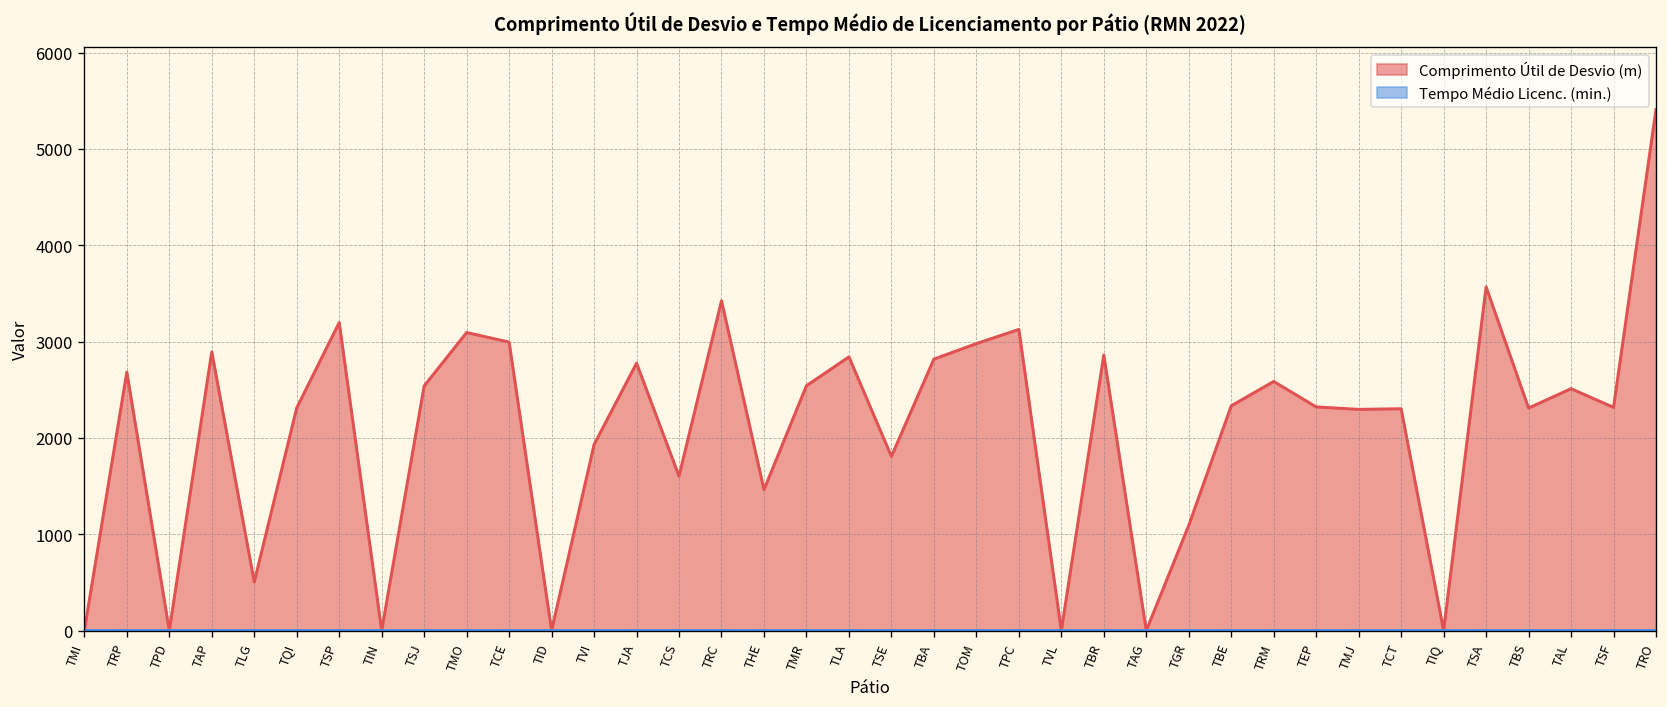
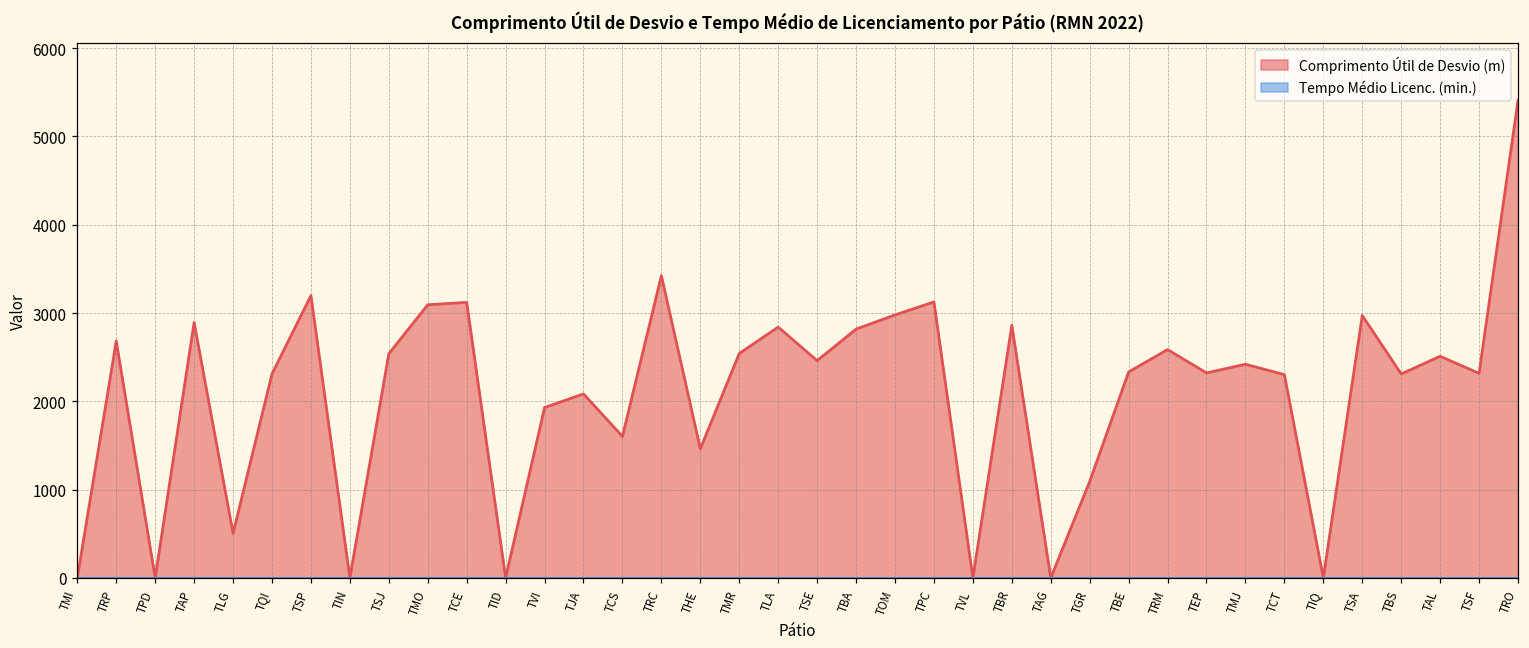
  {
    "Comprimento Útil de Desvio (m)": {
      "TRP": 2700,
      "TAP": 2900,
      "TLG": 500,
      "TQI": 2300,
      "TSP": 3200,
      "TSJ": 2500,
      "TMO": 3100,
-     "TCE": 3000,
+     "TCE": 3100,
      "TVI": 1900,
-     "TJA": 2800,
+     "TJA": 2100,
      "TCS": 1600,
      "TRC": 3400,
      "THE": 1500,
      "TMR": 2500,
      "TLA": 2800,
-     "TSE": 1800,
+     "TSE": 2500,
      "TBA": 2800,
      "TOM": 3000,
      "TPC": 3100,
      "TBR": 2900,
      "TGR": 1100,
      "TBE": 2300,
      "TRM": 2600,
      "TEP": 2300,
-     "TMJ": 2300,
+     "TMJ": 2400,
      "TCT": 2300,
-     "TSA": 3600,
+     "TSA": 3000,
      "TBS": 2300,
      "TAL": 2500,
      "TSF": 2300,
      "TRO": 5400
    },
    "Tempo Médio Licenc. (min.)": {
      "TRP": 0,
      "TAP": 0,
      "TLG": 0,
      "TQI": 0,
      "TSP": 0,
      "TSJ": 0,
      "TMO": 0,
      "TCE": 0,
      "TVI": 0,
      "TJA": 0,
      "TCS": 0,
      "TRC": 0,
      "THE": 0,
      "TMR": 0,
      "TLA": 0,
      "TSE": 0,
      "TBA": 0,
      "TOM": 0,
      "TPC": 0,
      "TBR": 0,
      "TGR": 0,
      "TBE": 0,
      "TRM": 0,
      "TEP": 0,
      "TMJ": 0,
      "TCT": 0,
      "TSA": 0,
      "TBS": 0,
      "TAL": 0,
      "TSF": 0,
      "TRO": 0
    }
  }
